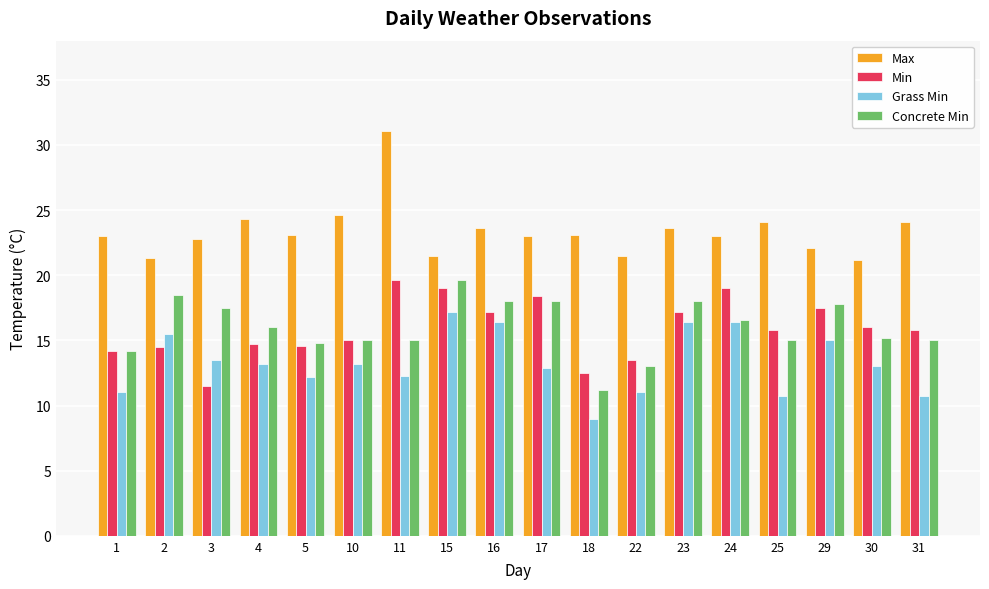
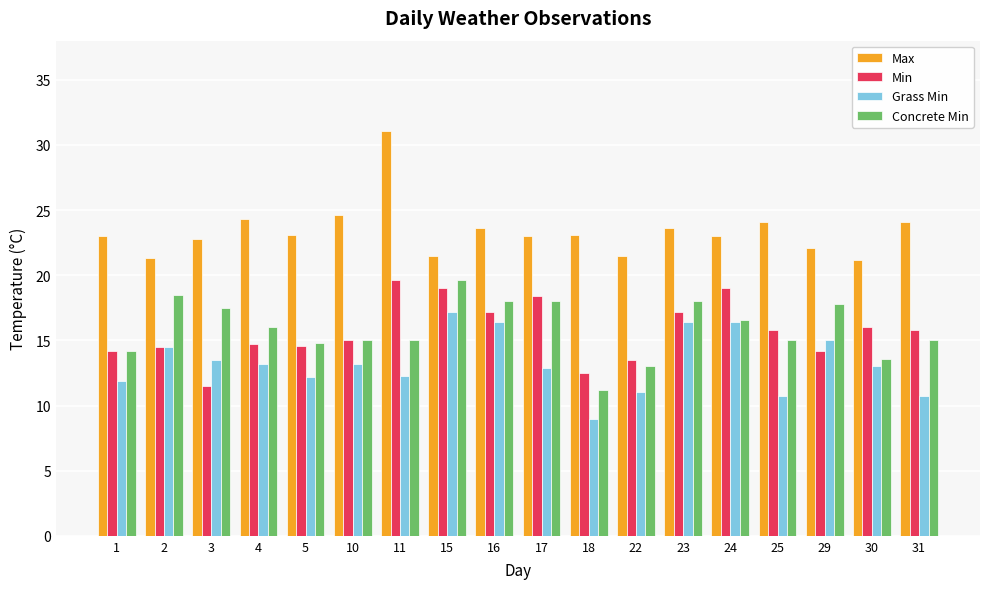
  {
    "Max": {
      "1": 23.0,
      "2": 21.3,
      "3": 22.8,
      "4": 24.3,
      "5": 23.1,
      "10": 24.6,
      "11": 31.1,
      "15": 21.5,
      "16": 23.6,
      "17": 23.0,
      "18": 23.1,
      "22": 21.5,
      "23": 23.6,
      "24": 23.0,
      "25": 24.1,
      "29": 22.1,
      "30": 21.2,
      "31": 24.1
    },
    "Min": {
      "1": 14.2,
      "2": 14.5,
      "3": 11.5,
      "4": 14.7,
      "5": 14.6,
      "10": 15.0,
      "11": 19.6,
      "15": 19.0,
      "16": 17.2,
      "17": 18.4,
      "18": 12.5,
      "22": 13.5,
      "23": 17.2,
      "24": 19.0,
      "25": 15.8,
-     "29": 17.5,
+     "29": 14.2,
      "30": 16.0,
      "31": 15.8
    },
    "Grass Min": {
-     "1": 11.0,
-     "2": 15.5,
+     "1": 11.9,
+     "2": 14.5,
      "3": 13.5,
      "4": 13.2,
      "5": 12.2,
      "10": 13.2,
      "11": 12.3,
      "15": 17.2,
      "16": 16.4,
      "17": 12.9,
      "18": 9.0,
      "22": 11.0,
      "23": 16.4,
      "24": 16.4,
      "25": 10.7,
      "29": 15.0,
      "30": 13.0,
      "31": 10.7
    },
    "Concrete Min": {
      "1": 14.2,
      "2": 18.5,
      "3": 17.5,
      "4": 16.0,
      "5": 14.8,
      "10": 15.0,
      "11": 15.0,
      "15": 19.6,
      "16": 18.0,
      "17": 18.0,
      "18": 11.2,
      "22": 13.0,
      "23": 18.0,
      "24": 16.6,
      "25": 15.0,
      "29": 17.8,
-     "30": 15.2,
+     "30": 13.6,
      "31": 15.0
    }
  }
